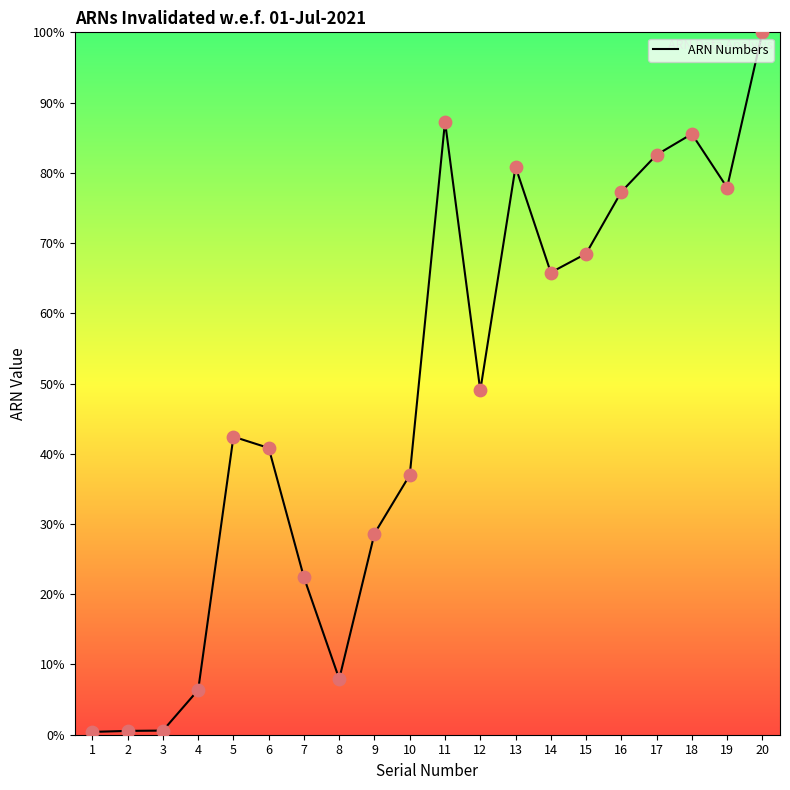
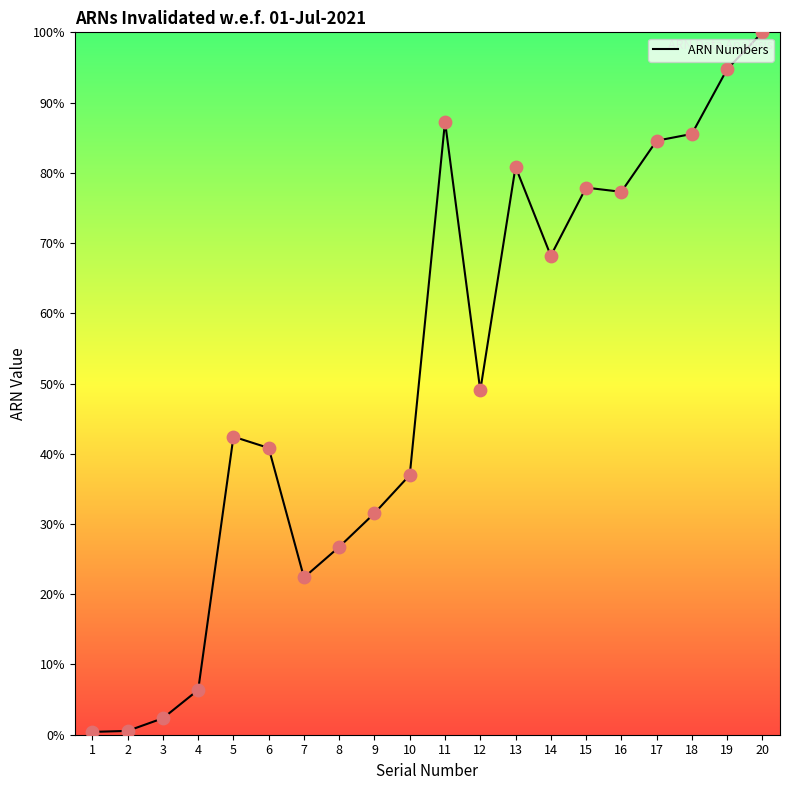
  {
    "1": "0%",
    "2": "1%",
-   "3": "1%",
+   "3": "2%",
    "4": "6%",
    "5": "42%",
    "6": "41%",
    "7": "22%",
-   "8": "8%",
-   "9": "29%",
+   "8": "27%",
+   "9": "32%",
    "10": "37%",
    "11": "87%",
    "12": "49%",
    "13": "81%",
-   "14": "66%",
-   "15": "68%",
+   "14": "68%",
+   "15": "78%",
    "16": "77%",
-   "17": "83%",
+   "17": "85%",
    "18": "86%",
-   "19": "78%",
+   "19": "95%",
    "20": "100%"
  }
